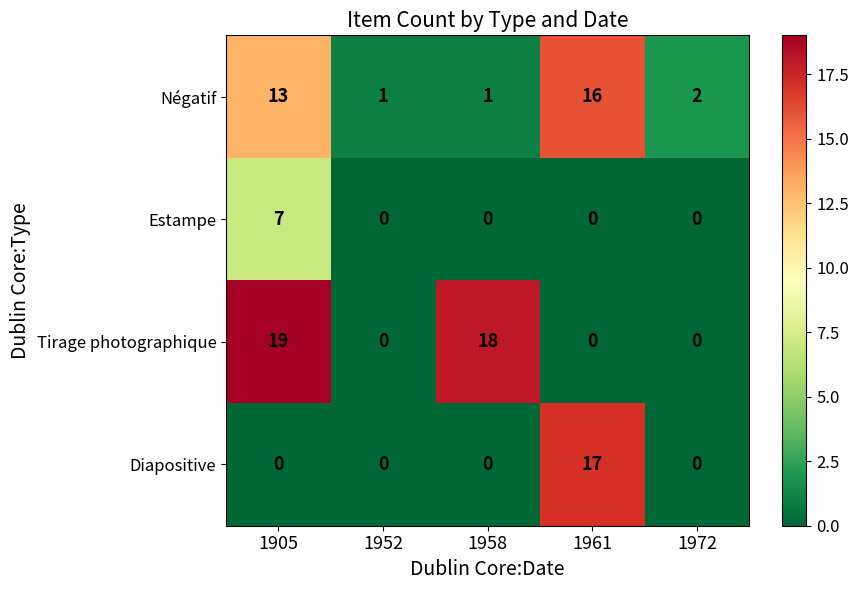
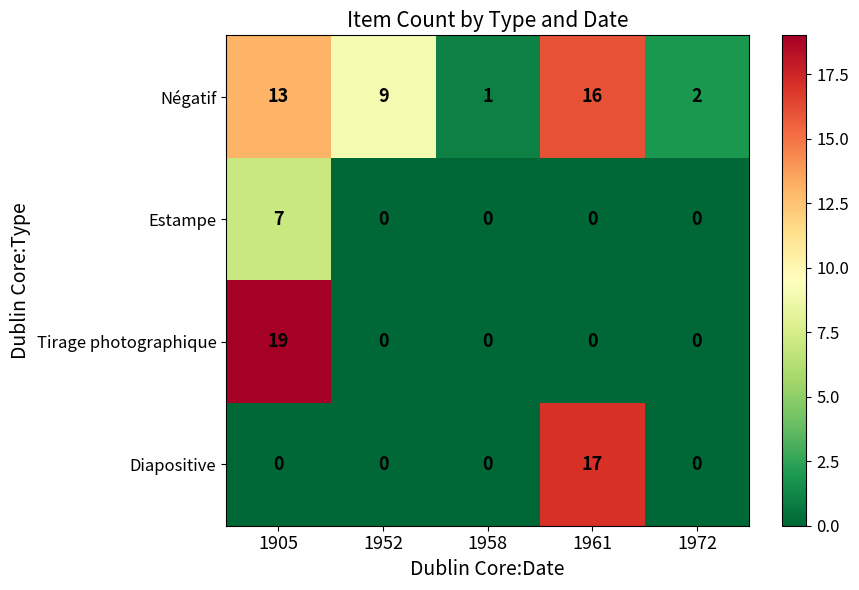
  {
    "Négatif": {
      "1905": 13,
-     "1952": 1,
+     "1952": 9,
      "1958": 1,
      "1961": 16,
      "1972": 2
    },
    "Estampe": {
      "1905": 7,
      "1952": 0,
      "1958": 0,
      "1961": 0,
      "1972": 0
    },
    "Tirage photographique": {
      "1905": 19,
      "1952": 0,
-     "1958": 18,
+     "1958": 0,
      "1961": 0,
      "1972": 0
    },
    "Diapositive": {
      "1905": 0,
      "1952": 0,
      "1958": 0,
      "1961": 17,
      "1972": 0
    }
  }
